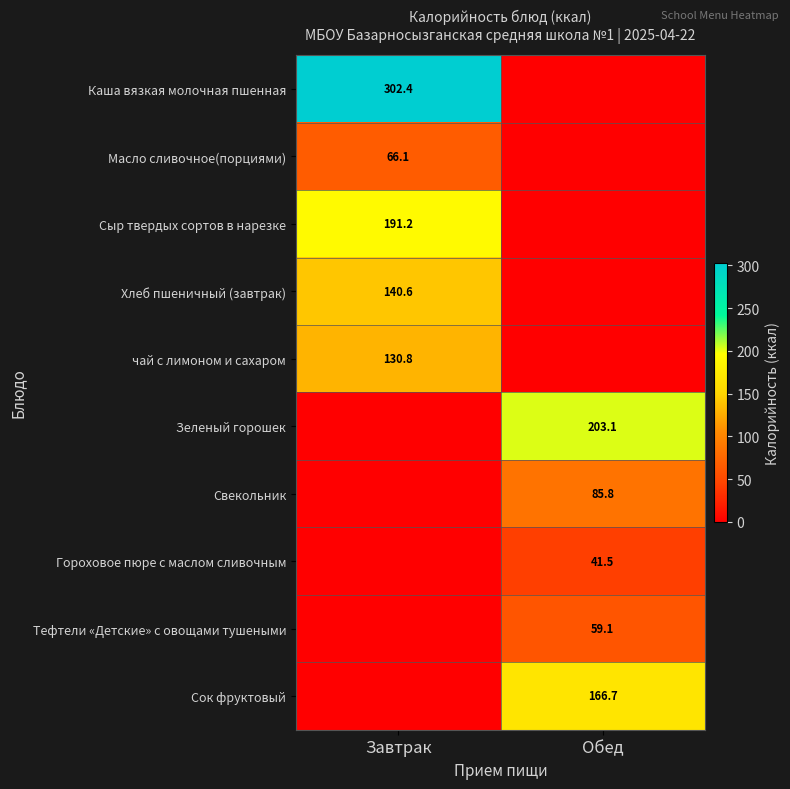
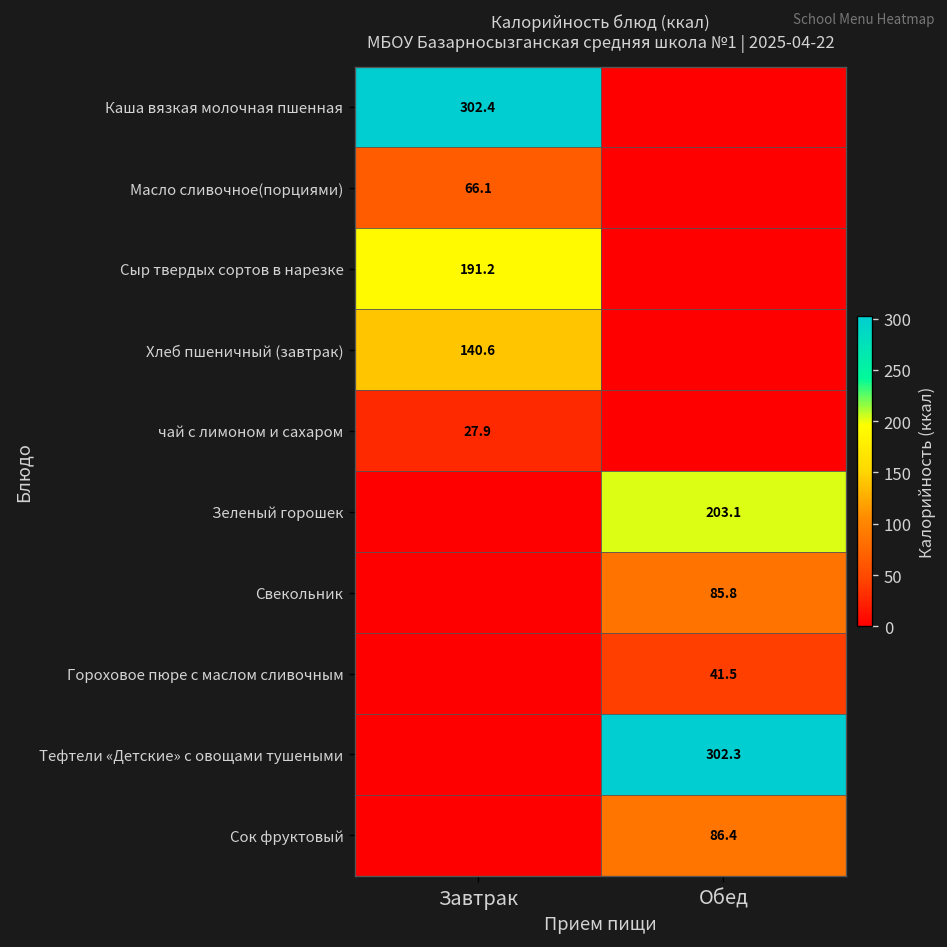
  {
    "Каша вязкая молочная пшенная": {
      "Завтрак": 302.4
    },
    "Масло сливочное(порциями)": {
      "Завтрак": 66.1
    },
    "Сыр твердых сортов в нарезке": {
      "Завтрак": 191.2
    },
    "Хлеб пшеничный (завтрак)": {
      "Завтрак": 140.6
    },
    "чай с лимоном и сахаром": {
-     "Завтрак": 130.8
+     "Завтрак": 27.9
    },
    "Зеленый горошек": {
      "Обед": 203.1
    },
    "Свекольник": {
      "Обед": 85.8
    },
    "Гороховое пюре с маслом сливочным": {
      "Обед": 41.5
    },
    "Тефтели «Детские» с овощами тушеными": {
-     "Обед": 59.1
+     "Обед": 302.3
    },
    "Сок фруктовый": {
-     "Обед": 166.7
+     "Обед": 86.4
    }
  }
